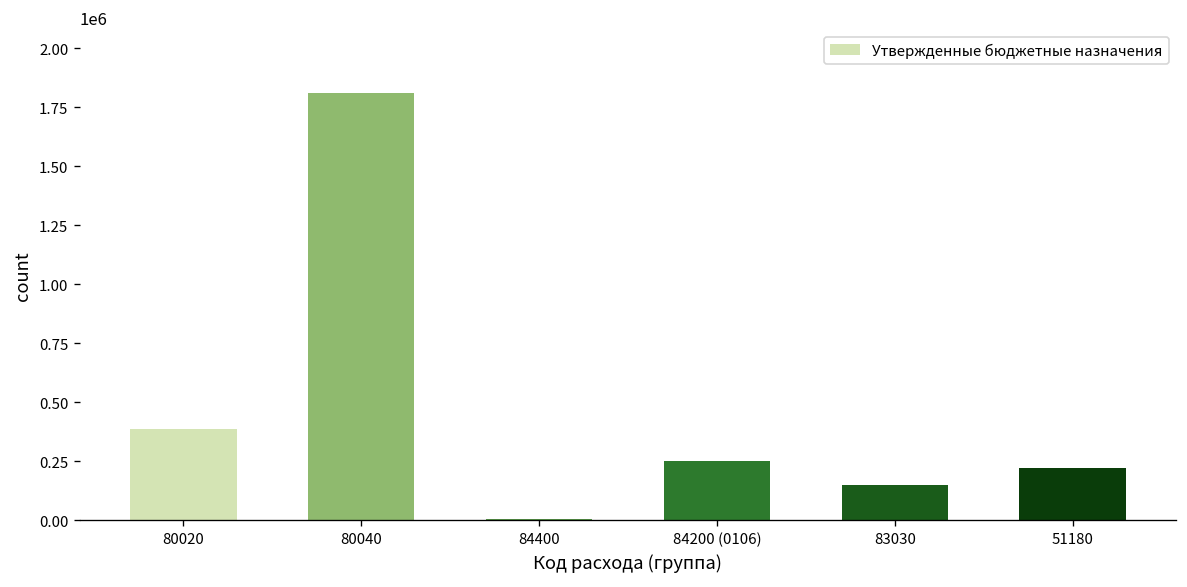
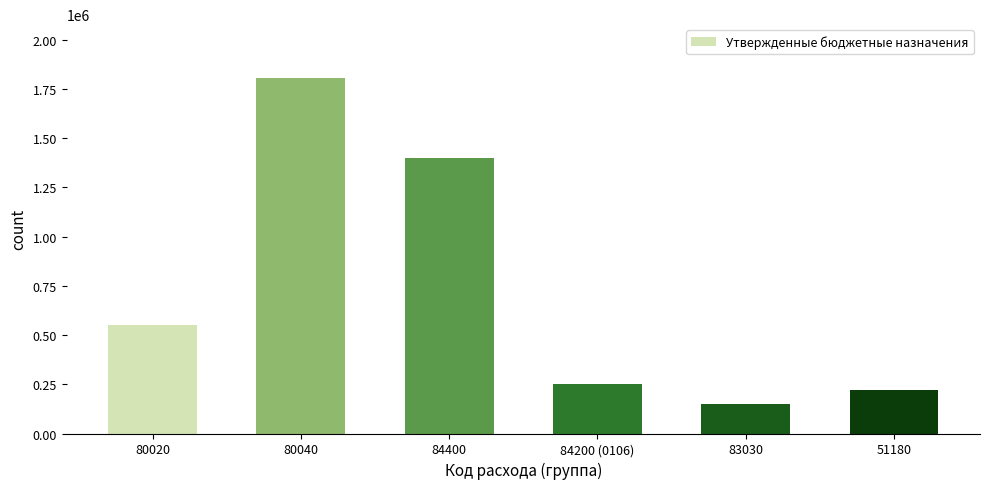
  {
-   "80020": 390000,
+   "80020": 550000,
    "80040": 1810000,
-   "84400": 0,
+   "84400": 1400000,
    "84200 (0106)": 250000,
    "83030": 150000,
    "51180": 220000
  }
